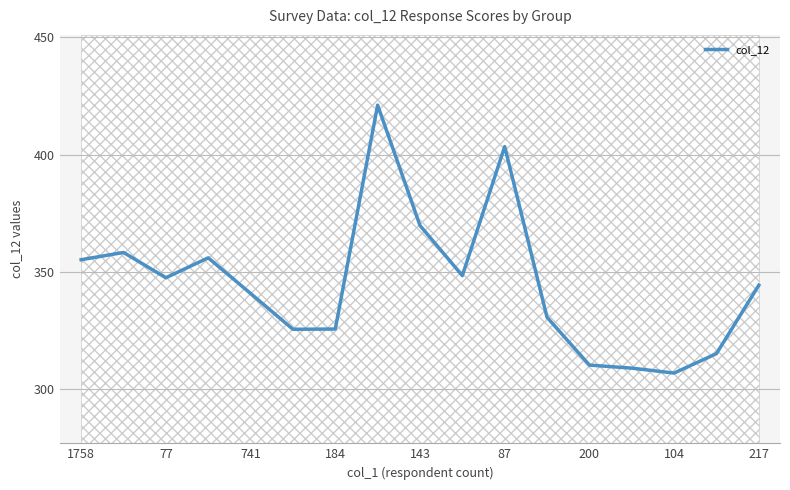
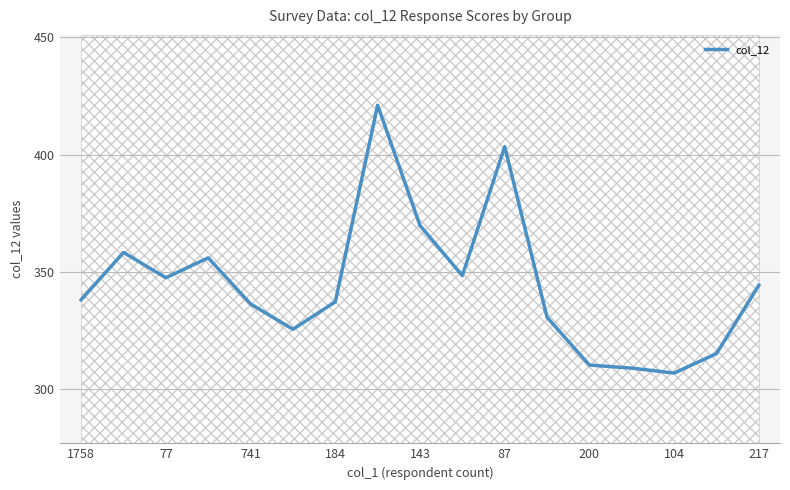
  {
    "col_12": {
-     "1758": 355,
+     "1758": 338,
      "77": 347,
-     "741": 341,
-     "184": 326,
+     "741": 336,
+     "184": 337,
      "143": 370,
      "87": 403,
      "200": 310,
      "104": 307,
      "217": 344
    }
  }
